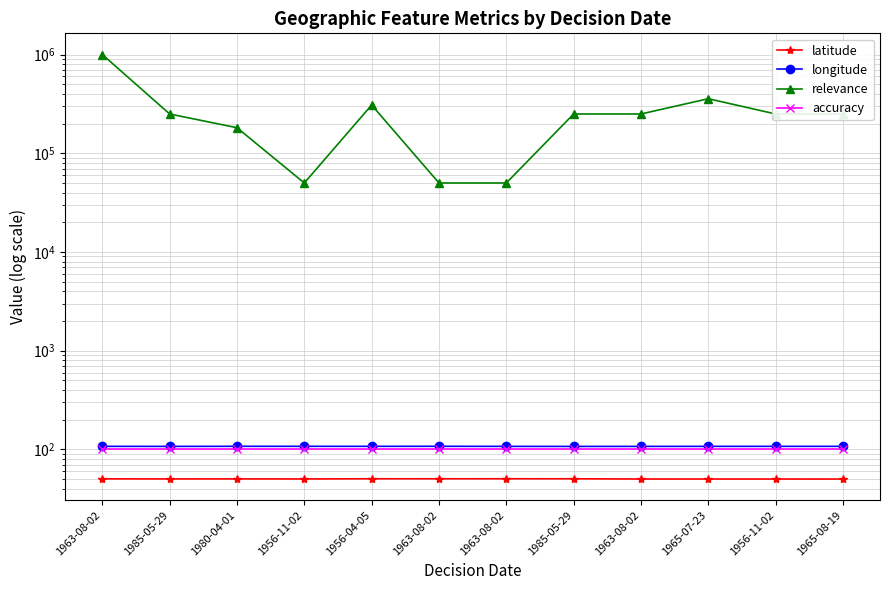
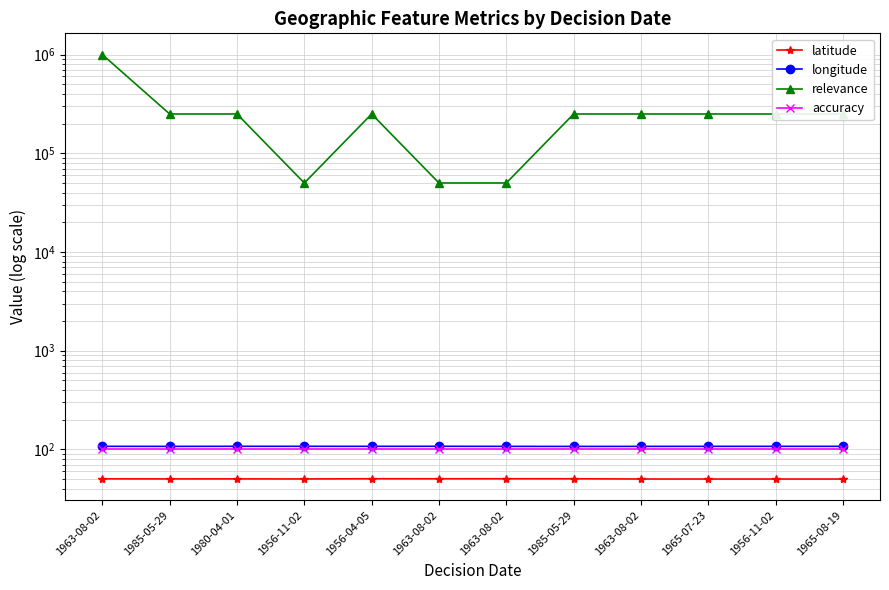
  {
    "latitude": {
      "1980-04-01": 50,
      "1956-04-05": 50,
      "1965-07-23": 50,
      "1965-08-19": 50
    },
    "longitude": {
      "1980-04-01": 110,
      "1956-04-05": 110,
      "1965-07-23": 110,
      "1965-08-19": 110
    },
    "relevance": {
-     "1980-04-01": 180000,
-     "1956-04-05": 310000,
-     "1965-07-23": 360000
+     "1980-04-01": 250000,
+     "1956-04-05": 250000,
+     "1965-07-23": 250000
    },
    "accuracy": {
      "1980-04-01": 100,
      "1956-04-05": 100,
      "1965-07-23": 100,
      "1965-08-19": 100
    }
  }
